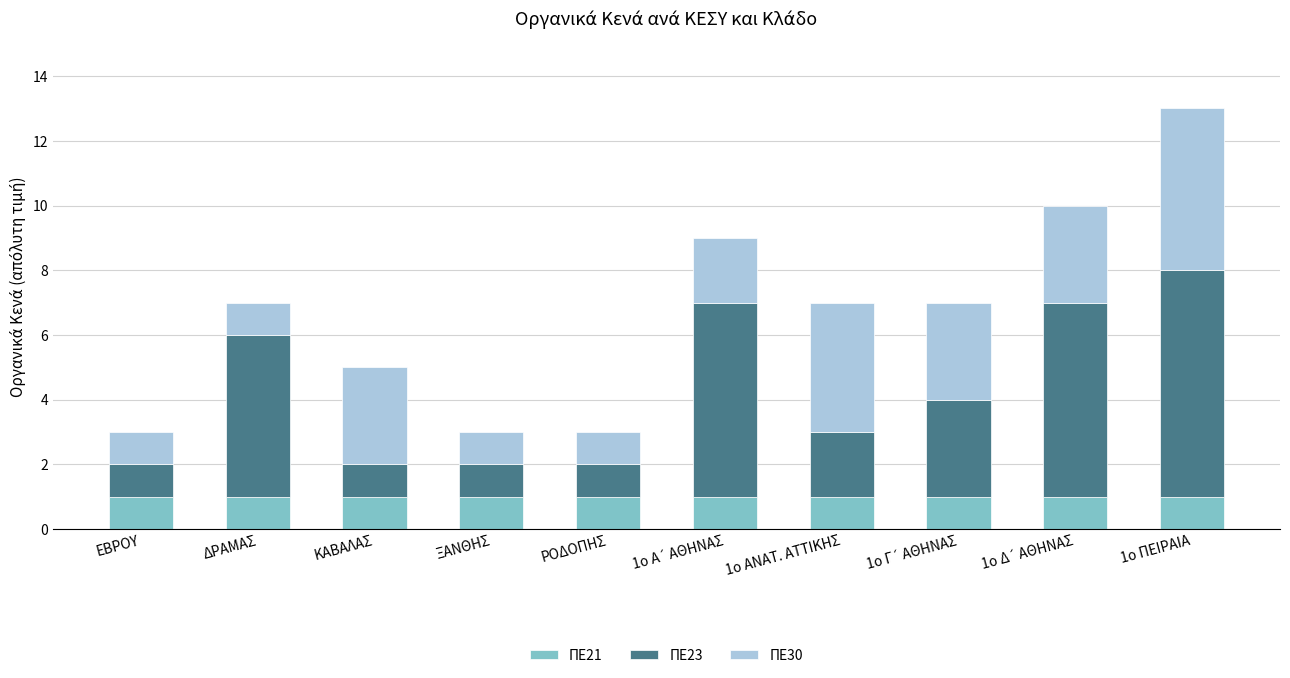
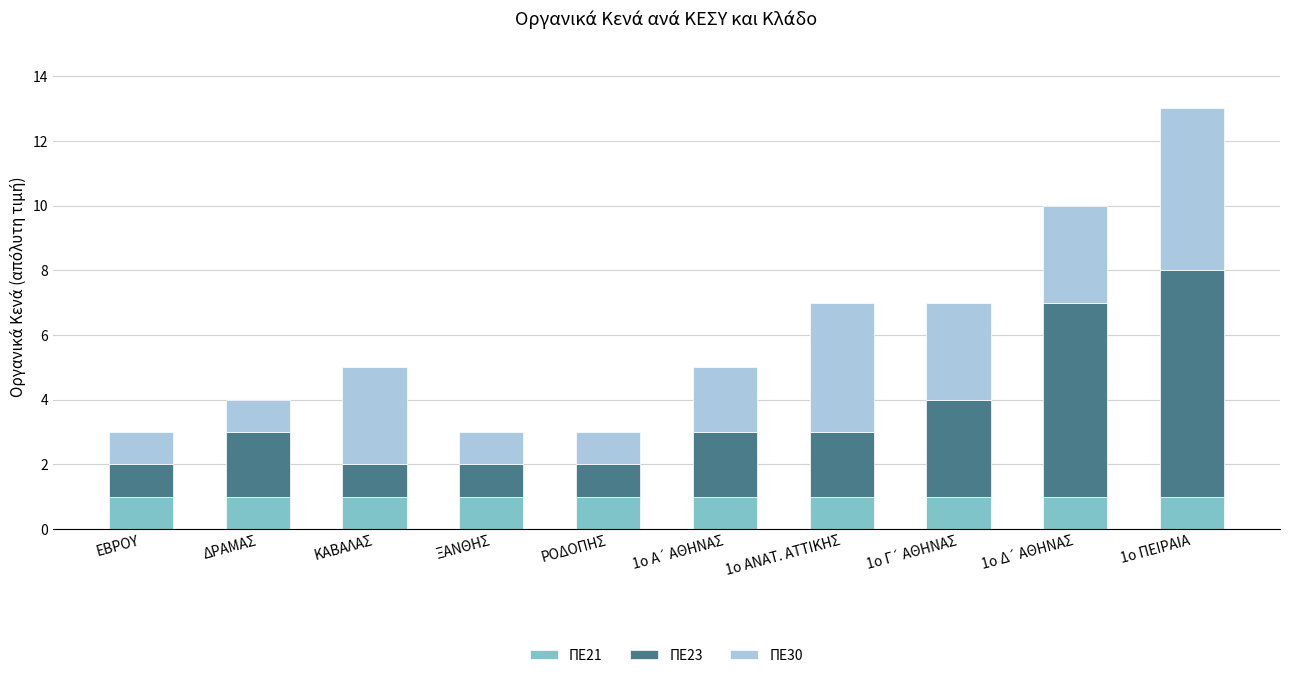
  {
    "ΠΕ23": {
      "ΕΒΡΟΥ": 1.0,
-     "ΔΡΑΜΑΣ": 5.0,
+     "ΔΡΑΜΑΣ": 2.0,
      "ΚΑΒΑΛΑΣ": 1.0,
      "ΞΑΝΘΗΣ": 1.0,
      "ΡΟΔΟΠΗΣ": 1.0,
-     "1ο Α΄ ΑΘΗΝΑΣ": 6.0,
+     "1ο Α΄ ΑΘΗΝΑΣ": 2.0,
      "1ο ΑΝΑΤ. ΑΤΤΙΚΗΣ": 2.0,
      "1ο Γ΄ ΑΘΗΝΑΣ": 3.0,
      "1ο Δ΄ ΑΘΗΝΑΣ": 6.0,
      "1ο ΠΕΙΡΑΙΑ": 7.0
    }
  }
